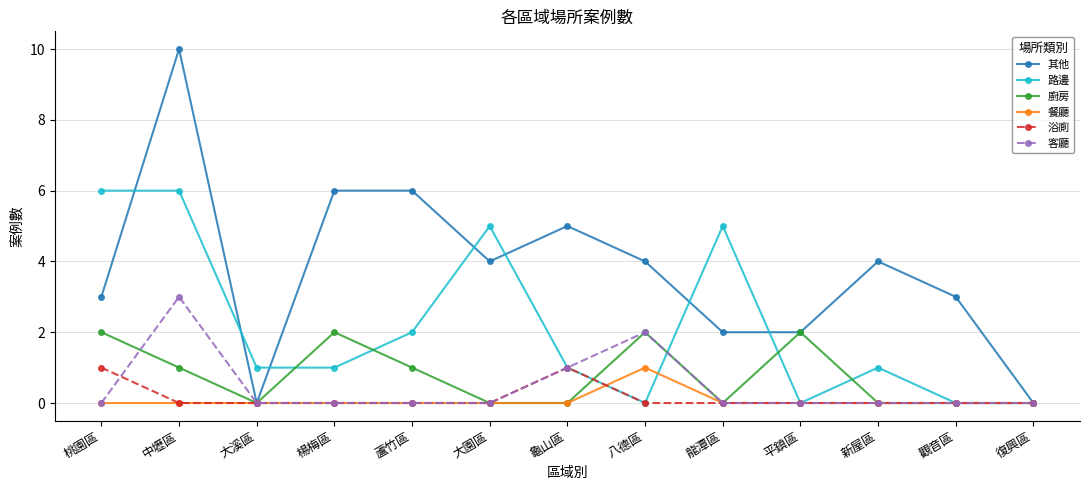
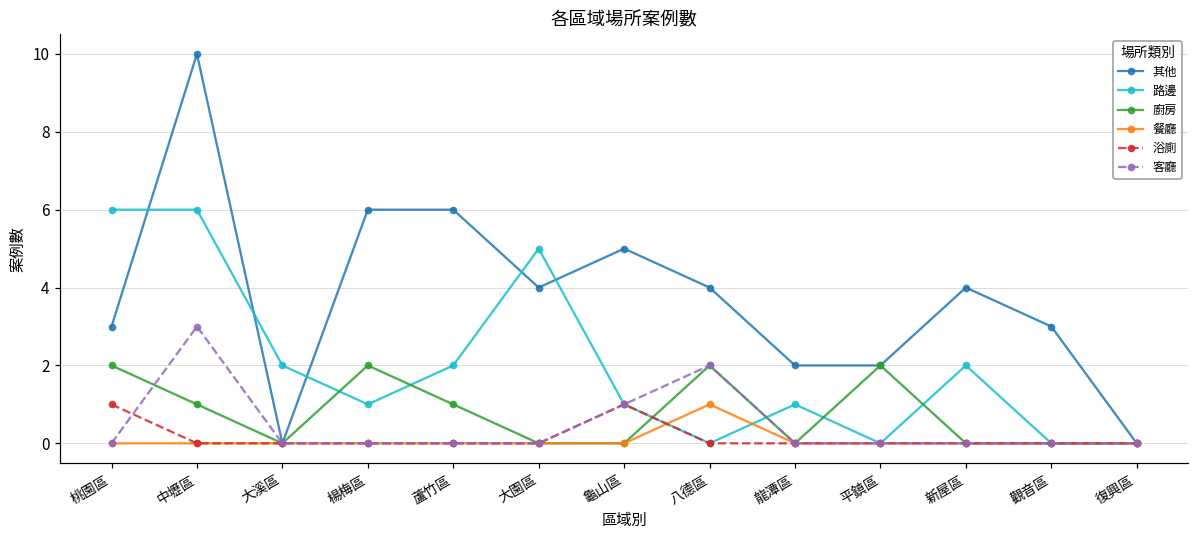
  {
    "其他": {
      "桃園區": 3,
      "中壢區": 10,
      "楊梅區": 6,
      "蘆竹區": 6,
      "大園區": 4,
      "龜山區": 5,
      "八德區": 4,
      "龍潭區": 2,
      "新屋區": 4,
      "觀音區": 3
    },
    "路邊": {
      "桃園區": 6,
      "中壢區": 6,
-     "大溪區": 1,
+     "大溪區": 2,
      "楊梅區": 1,
      "蘆竹區": 2,
      "大園區": 5,
-     "龍潭區": 5,
-     "新屋區": 1
+     "龍潭區": 1,
+     "新屋區": 2
    },
    "廚房": {
      "桃園區": 2,
      "中壢區": 1,
      "楊梅區": 2,
      "蘆竹區": 1
    },
    "餐廳": {
      "八德區": 1
    },
    "浴廁": {
      "桃園區": 1
    },
    "客廳": {
      "中壢區": 3
    }
  }
